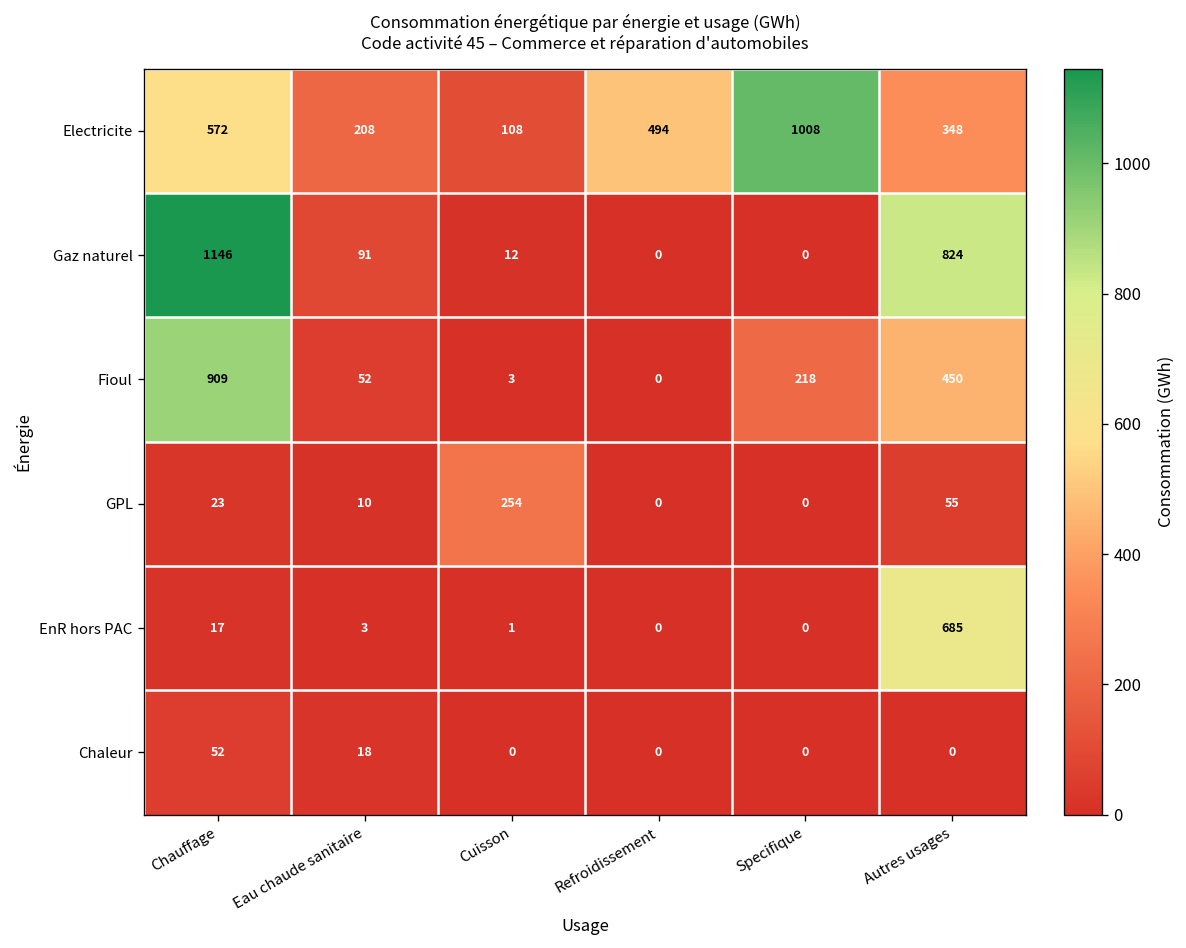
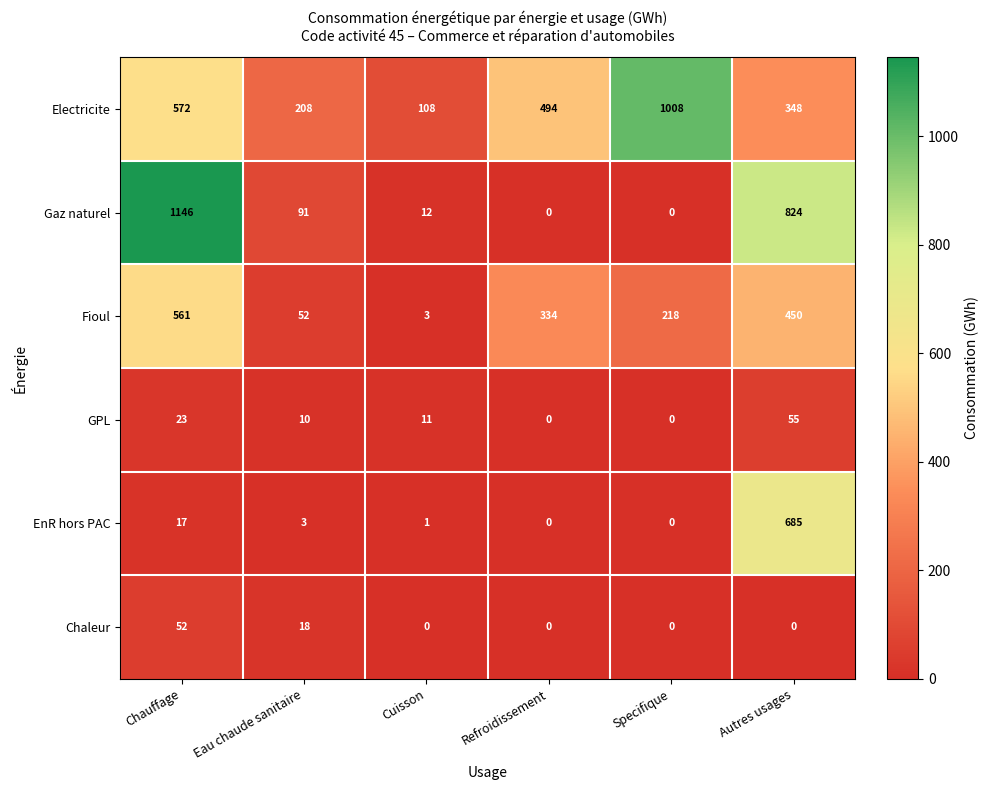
  {
    "Electricite": {
      "Chauffage": 572,
      "Eau chaude sanitaire": 208,
      "Cuisson": 108,
      "Refroidissement": 494,
      "Specifique": 1008,
      "Autres usages": 348
    },
    "Gaz naturel": {
      "Chauffage": 1146,
      "Eau chaude sanitaire": 91,
      "Cuisson": 12,
      "Refroidissement": 0,
      "Specifique": 0,
      "Autres usages": 824
    },
    "Fioul": {
-     "Chauffage": 909,
+     "Chauffage": 561,
      "Eau chaude sanitaire": 52,
      "Cuisson": 3,
-     "Refroidissement": 0,
+     "Refroidissement": 334,
      "Specifique": 218,
      "Autres usages": 450
    },
    "GPL": {
      "Chauffage": 23,
      "Eau chaude sanitaire": 10,
-     "Cuisson": 254,
+     "Cuisson": 11,
      "Refroidissement": 0,
      "Specifique": 0,
      "Autres usages": 55
    },
    "EnR hors PAC": {
      "Chauffage": 17,
      "Eau chaude sanitaire": 3,
      "Cuisson": 1,
      "Refroidissement": 0,
      "Specifique": 0,
      "Autres usages": 685
    },
    "Chaleur": {
      "Chauffage": 52,
      "Eau chaude sanitaire": 18,
      "Cuisson": 0,
      "Refroidissement": 0,
      "Specifique": 0,
      "Autres usages": 0
    }
  }
